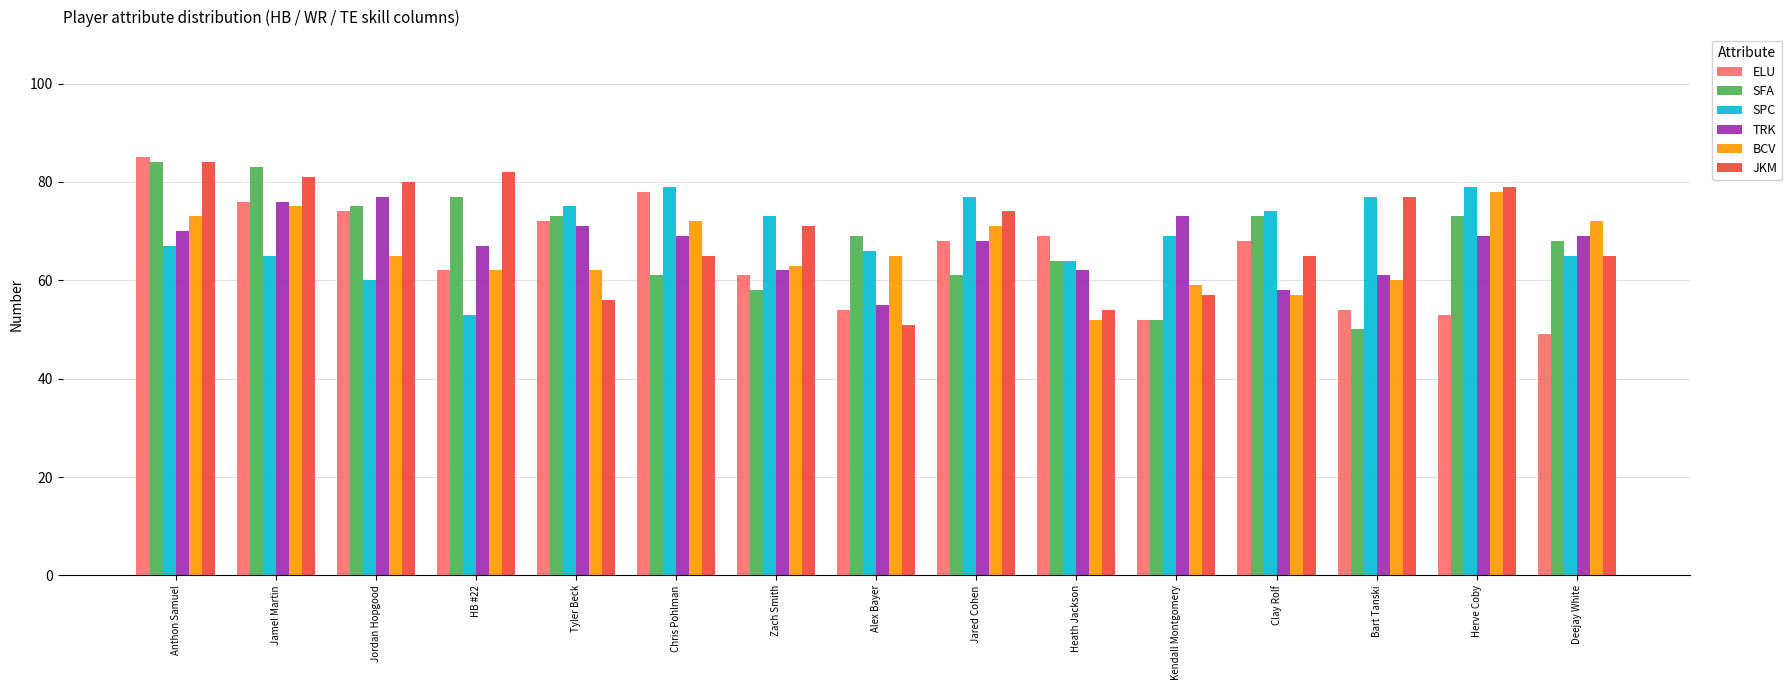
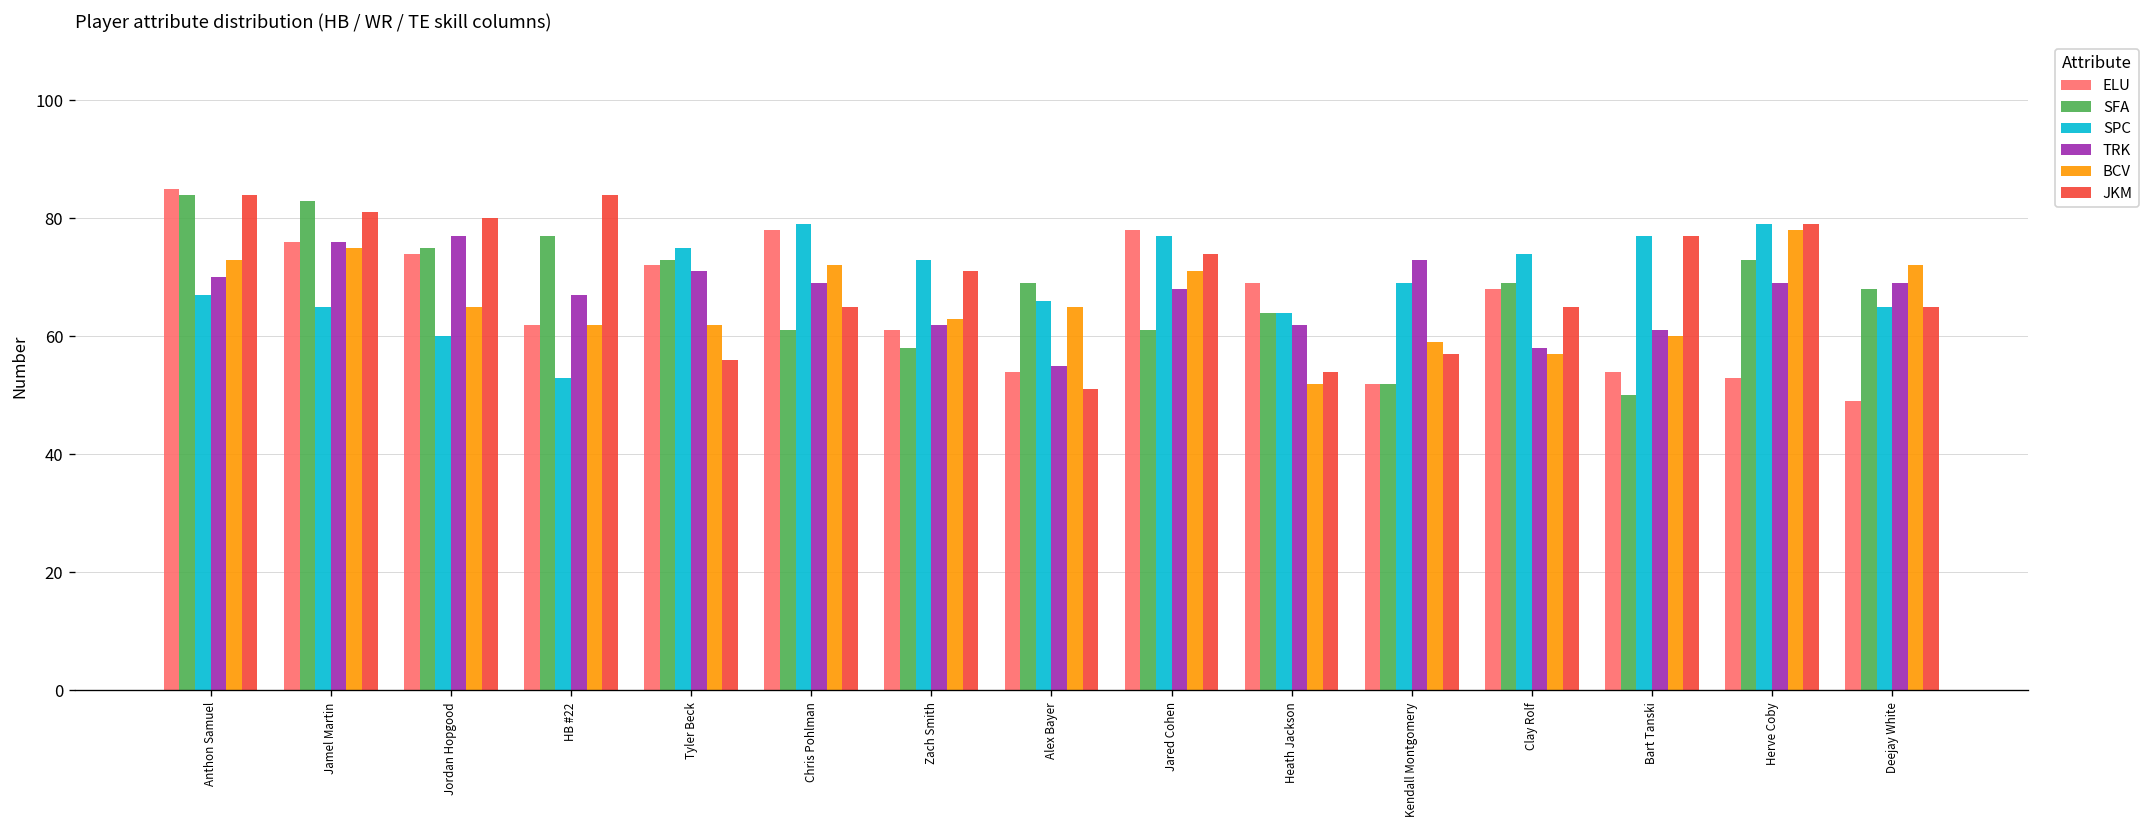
  {
    "ELU": {
      "Anthon Samuel": 85,
      "Jamel Martin": 76,
      "Jordan Hopgood": 74,
      "HB #22": 62,
      "Tyler Beck": 72,
      "Chris Pohlman": 78,
      "Zach Smith": 61,
      "Alex Bayer": 54,
-     "Jared Cohen": 68,
+     "Jared Cohen": 78,
      "Heath Jackson": 69,
      "Kendall Montgomery": 52,
      "Clay Rolf": 68,
      "Bart Tanski": 54,
      "Herve Coby": 53,
      "Deejay White": 49
    },
    "SFA": {
      "Anthon Samuel": 84,
      "Jamel Martin": 83,
      "Jordan Hopgood": 75,
      "HB #22": 77,
      "Tyler Beck": 73,
      "Chris Pohlman": 61,
      "Zach Smith": 58,
      "Alex Bayer": 69,
      "Jared Cohen": 61,
      "Heath Jackson": 64,
      "Kendall Montgomery": 52,
-     "Clay Rolf": 73,
+     "Clay Rolf": 69,
      "Bart Tanski": 50,
      "Herve Coby": 73,
      "Deejay White": 68
    },
    "SPC": {
      "Anthon Samuel": 67,
      "Jamel Martin": 65,
      "Jordan Hopgood": 60,
      "HB #22": 53,
      "Tyler Beck": 75,
      "Chris Pohlman": 79,
      "Zach Smith": 73,
      "Alex Bayer": 66,
      "Jared Cohen": 77,
      "Heath Jackson": 64,
      "Kendall Montgomery": 69,
      "Clay Rolf": 74,
      "Bart Tanski": 77,
      "Herve Coby": 79,
      "Deejay White": 65
    },
    "TRK": {
      "Anthon Samuel": 70,
      "Jamel Martin": 76,
      "Jordan Hopgood": 77,
      "HB #22": 67,
      "Tyler Beck": 71,
      "Chris Pohlman": 69,
      "Zach Smith": 62,
      "Alex Bayer": 55,
      "Jared Cohen": 68,
      "Heath Jackson": 62,
      "Kendall Montgomery": 73,
      "Clay Rolf": 58,
      "Bart Tanski": 61,
      "Herve Coby": 69,
      "Deejay White": 69
    },
    "BCV": {
      "Anthon Samuel": 73,
      "Jamel Martin": 75,
      "Jordan Hopgood": 65,
      "HB #22": 62,
      "Tyler Beck": 62,
      "Chris Pohlman": 72,
      "Zach Smith": 63,
      "Alex Bayer": 65,
      "Jared Cohen": 71,
      "Heath Jackson": 52,
      "Kendall Montgomery": 59,
      "Clay Rolf": 57,
      "Bart Tanski": 60,
      "Herve Coby": 78,
      "Deejay White": 72
    },
    "JKM": {
      "Anthon Samuel": 84,
      "Jamel Martin": 81,
      "Jordan Hopgood": 80,
-     "HB #22": 82,
+     "HB #22": 84,
      "Tyler Beck": 56,
      "Chris Pohlman": 65,
      "Zach Smith": 71,
      "Alex Bayer": 51,
      "Jared Cohen": 74,
      "Heath Jackson": 54,
      "Kendall Montgomery": 57,
      "Clay Rolf": 65,
      "Bart Tanski": 77,
      "Herve Coby": 79,
      "Deejay White": 65
    }
  }
